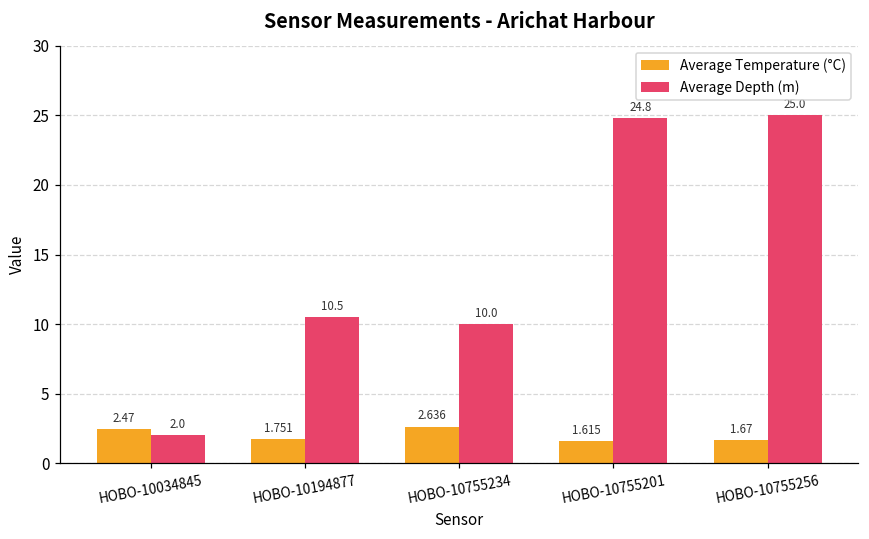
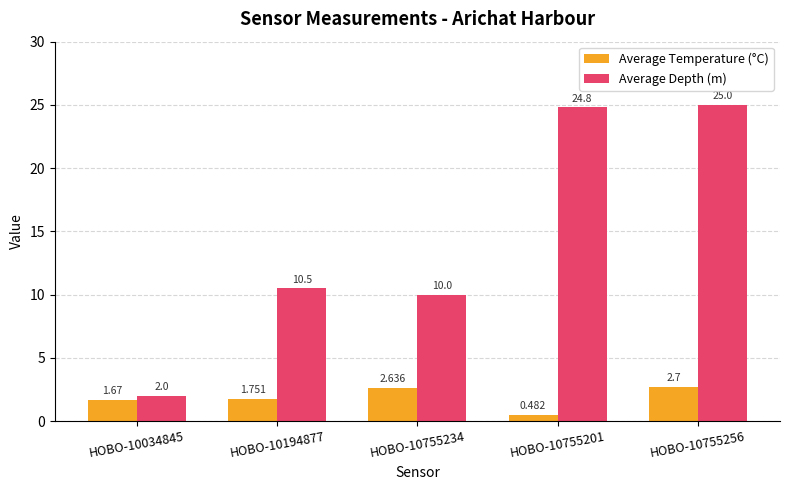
  {
    "Average Temperature (°C)": {
-     "HOBO-10034845": 2.47,
+     "HOBO-10034845": 1.67,
      "HOBO-10194877": 1.751,
      "HOBO-10755234": 2.636,
-     "HOBO-10755201": 1.615,
-     "HOBO-10755256": 1.67
+     "HOBO-10755201": 0.482,
+     "HOBO-10755256": 2.7
    },
    "Average Depth (m)": {
      "HOBO-10034845": 2.0,
      "HOBO-10194877": 10.5,
      "HOBO-10755234": 10.0,
      "HOBO-10755201": 24.8,
      "HOBO-10755256": 25.0
    }
  }
